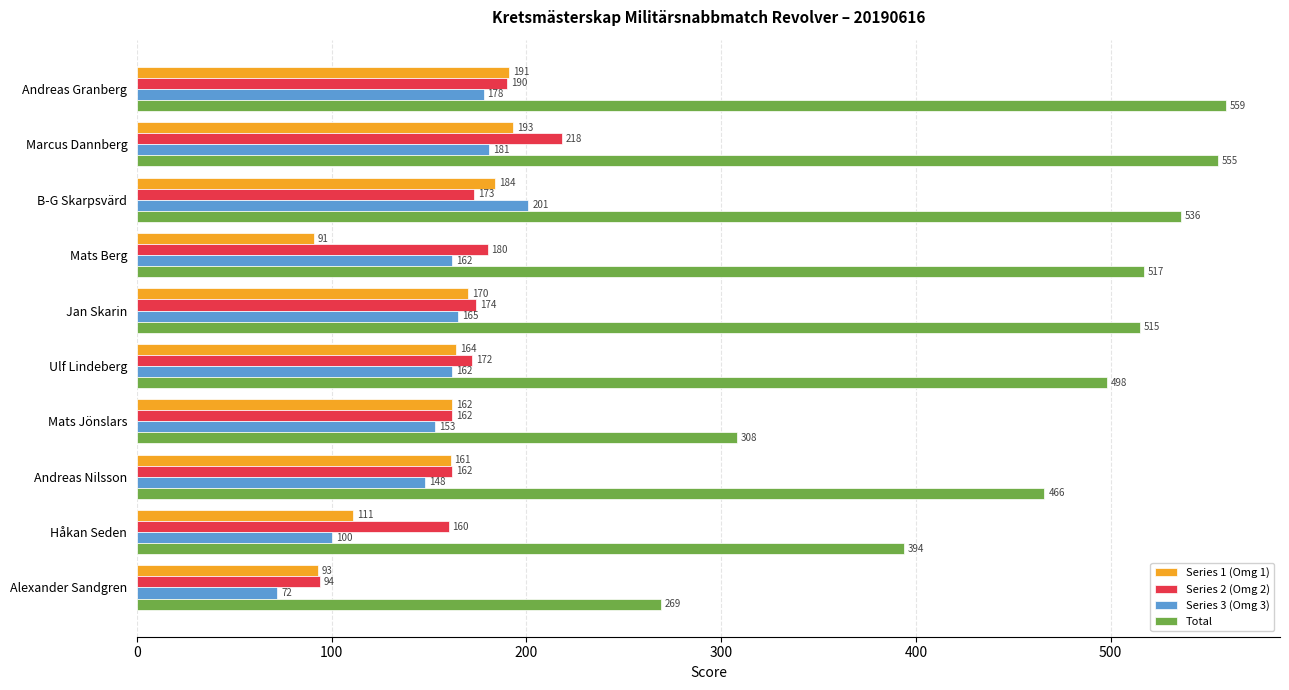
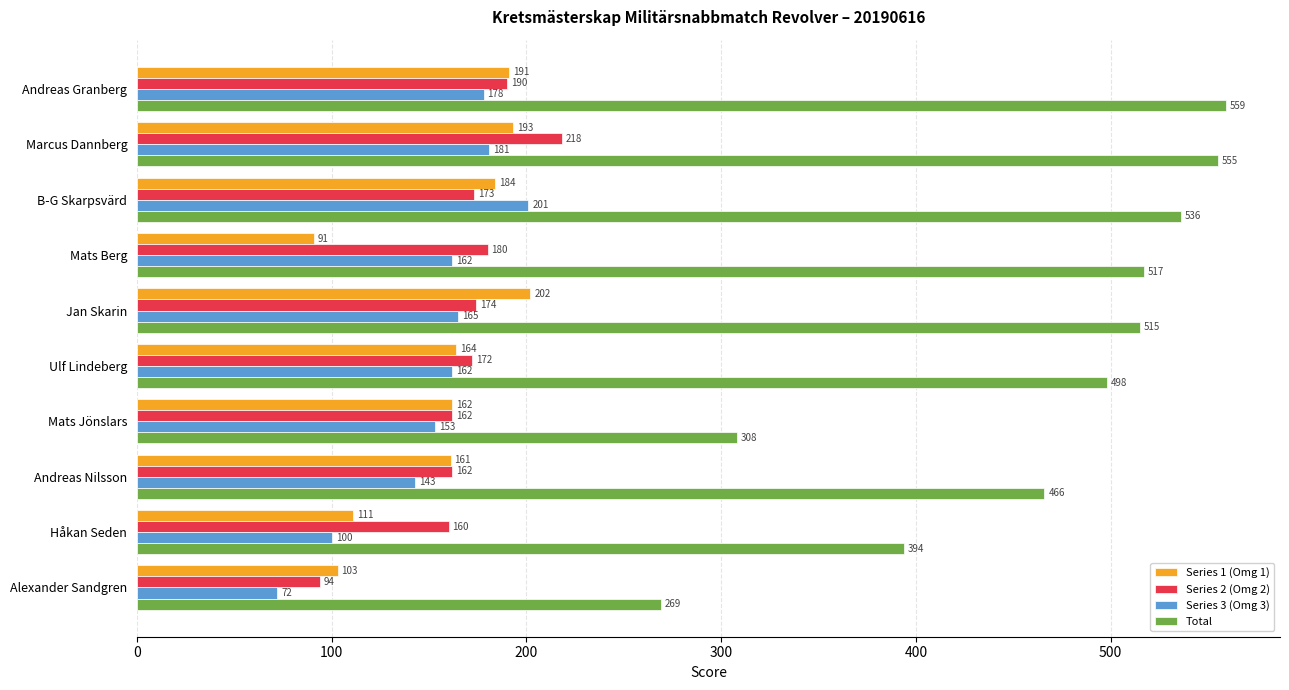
  {
    "Series 1 (Omg 1)": {
      "Andreas Granberg": 191,
      "Marcus Dannberg": 193,
      "B-G Skarpsvärd": 184,
      "Mats Berg": 91,
-     "Jan Skarin": 170,
+     "Jan Skarin": 202,
      "Ulf Lindeberg": 164,
      "Mats Jönslars": 162,
      "Andreas Nilsson": 161,
      "Håkan Seden": 111,
-     "Alexander Sandgren": 93
+     "Alexander Sandgren": 103
    },
    "Series 2 (Omg 2)": {
      "Andreas Granberg": 190,
      "Marcus Dannberg": 218,
      "B-G Skarpsvärd": 173,
      "Mats Berg": 180,
      "Jan Skarin": 174,
      "Ulf Lindeberg": 172,
      "Mats Jönslars": 162,
      "Andreas Nilsson": 162,
      "Håkan Seden": 160,
      "Alexander Sandgren": 94
    },
    "Series 3 (Omg 3)": {
      "Andreas Granberg": 178,
      "Marcus Dannberg": 181,
      "B-G Skarpsvärd": 201,
      "Mats Berg": 162,
      "Jan Skarin": 165,
      "Ulf Lindeberg": 162,
      "Mats Jönslars": 153,
-     "Andreas Nilsson": 148,
+     "Andreas Nilsson": 143,
      "Håkan Seden": 100,
      "Alexander Sandgren": 72
    },
    "Total": {
      "Andreas Granberg": 559,
      "Marcus Dannberg": 555,
      "B-G Skarpsvärd": 536,
      "Mats Berg": 517,
      "Jan Skarin": 515,
      "Ulf Lindeberg": 498,
      "Mats Jönslars": 308,
      "Andreas Nilsson": 466,
      "Håkan Seden": 394,
      "Alexander Sandgren": 269
    }
  }
